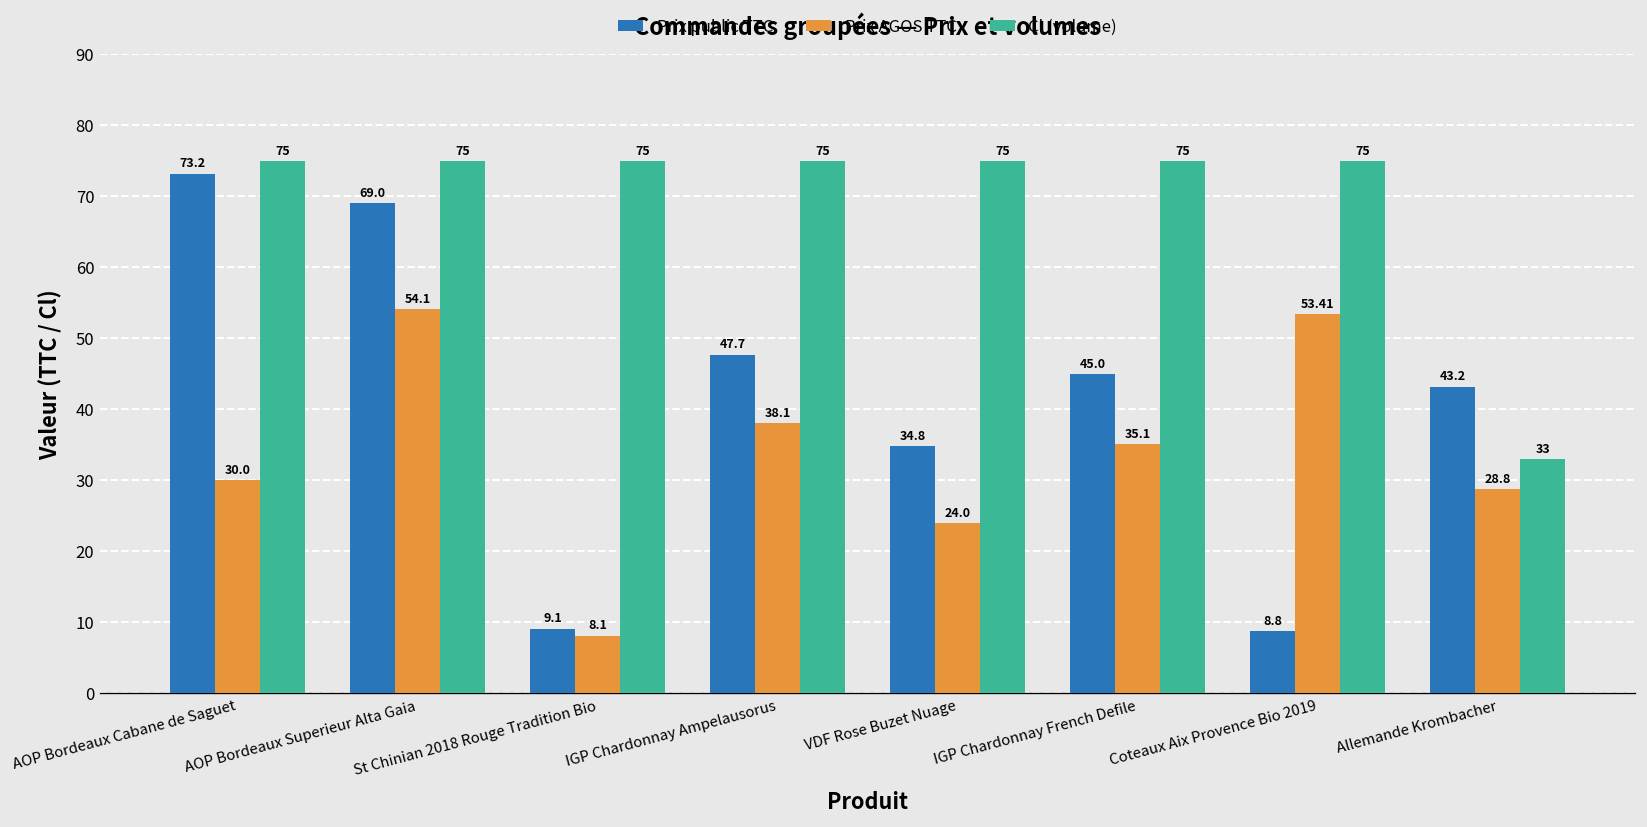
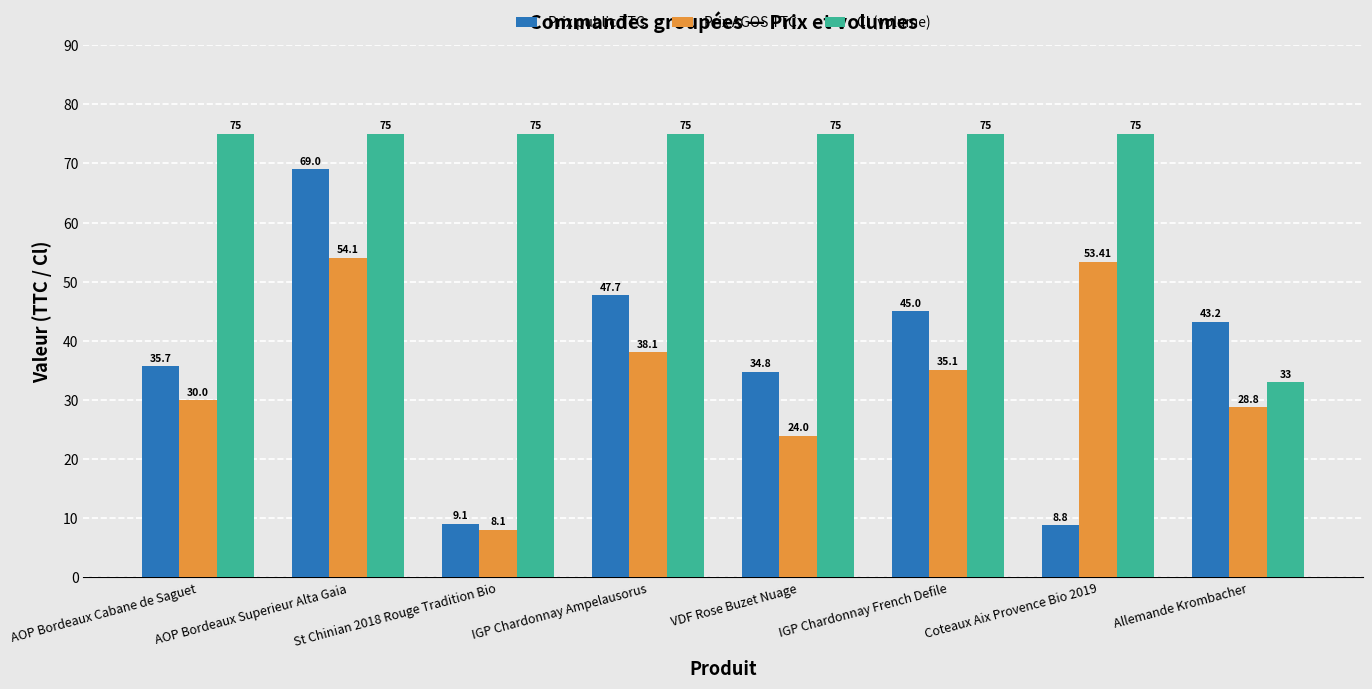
  {
    "Prix public TTC": {
-     "AOP Bordeaux Cabane de Saguet": 73.2,
+     "AOP Bordeaux Cabane de Saguet": 35.7,
      "AOP Bordeaux Superieur Alta Gaia": 69.0,
      "St Chinian 2018 Rouge Tradition Bio": 9.1,
      "IGP Chardonnay Ampelausorus": 47.7,
      "VDF Rose Buzet Nuage": 34.8,
      "IGP Chardonnay French Defile": 45.0,
      "Coteaux Aix Provence Bio 2019": 8.8,
      "Allemande Krombacher": 43.2
    },
    "Prix AGOS TTC": {
      "AOP Bordeaux Cabane de Saguet": 30.0,
      "AOP Bordeaux Superieur Alta Gaia": 54.1,
      "St Chinian 2018 Rouge Tradition Bio": 8.1,
      "IGP Chardonnay Ampelausorus": 38.1,
      "VDF Rose Buzet Nuage": 24.0,
      "IGP Chardonnay French Defile": 35.1,
      "Coteaux Aix Provence Bio 2019": 53.41,
      "Allemande Krombacher": 28.8
    },
    "Cl (volume)": {
      "AOP Bordeaux Cabane de Saguet": 75,
      "AOP Bordeaux Superieur Alta Gaia": 75,
      "St Chinian 2018 Rouge Tradition Bio": 75,
      "IGP Chardonnay Ampelausorus": 75,
      "VDF Rose Buzet Nuage": 75,
      "IGP Chardonnay French Defile": 75,
      "Coteaux Aix Provence Bio 2019": 75,
      "Allemande Krombacher": 33
    }
  }
